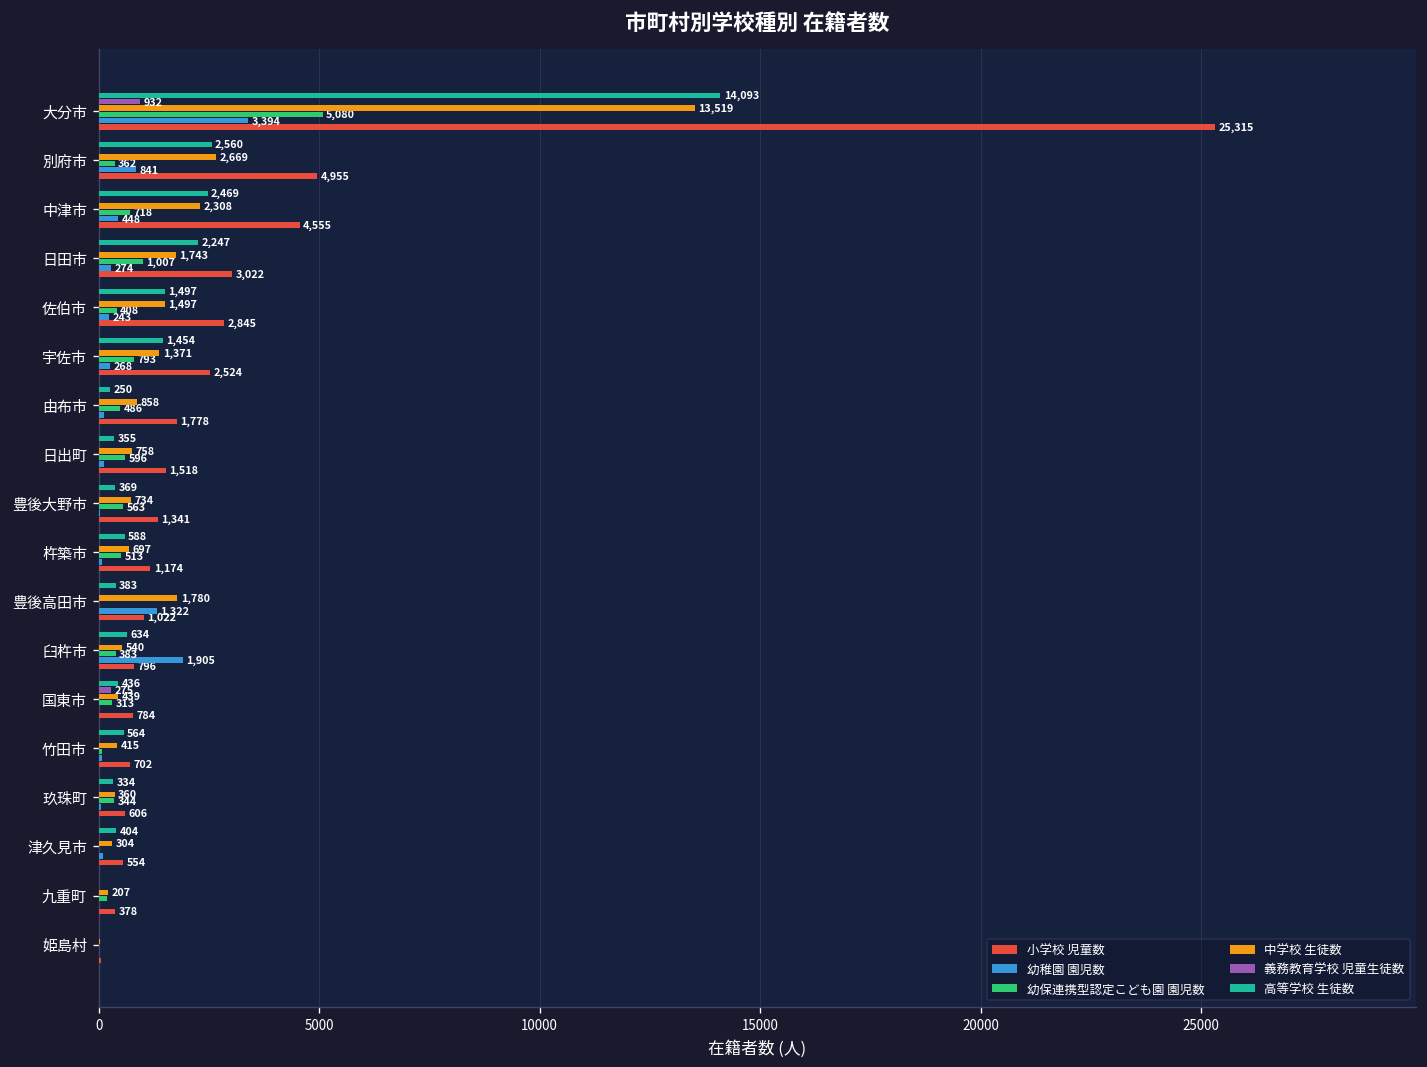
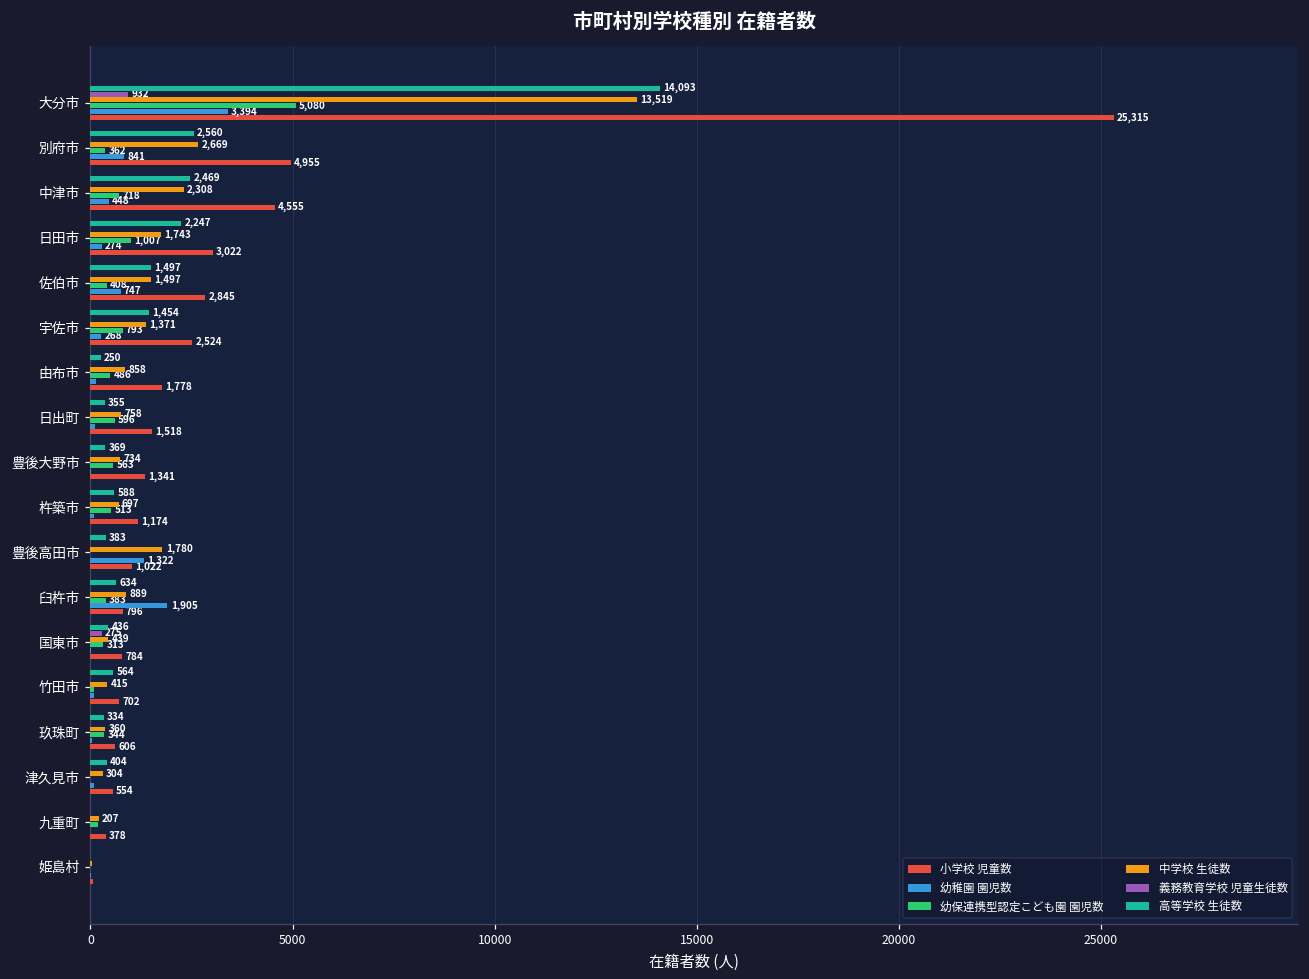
  {
    "小学校 児童数": {
      "大分市": "25,315",
      "別府市": "4,955",
      "中津市": "4,555",
      "日田市": "3,022",
      "佐伯市": "2,845",
      "宇佐市": "2,524",
      "由布市": "1,778",
      "日出町": "1,518",
      "豊後大野市": "1,341",
      "杵築市": "1,174",
      "臼杵市": "796",
      "国東市": "784",
      "竹田市": "702",
      "玖珠町": "606",
      "津久見市": "554",
      "九重町": "378"
    },
    "幼稚園 園児数": {
      "大分市": "3,394",
      "別府市": "841",
      "日田市": "274",
-     "佐伯市": "243",
+     "佐伯市": "747",
      "宇佐市": "268",
      "臼杵市": "1,905"
    },
    "中学校 生徒数": {
      "大分市": "13,519",
      "別府市": "2,669",
      "中津市": "2,308",
      "日田市": "1,743",
      "佐伯市": "1,497",
      "宇佐市": "1,371",
      "由布市": "858",
      "豊後高田市": "1,780",
-     "臼杵市": "540",
+     "臼杵市": "889",
      "竹田市": "415",
      "津久見市": "304",
      "九重町": "207"
    },
    "義務教育学校 児童生徒数": {
      "大分市": "932"
    }
  }
